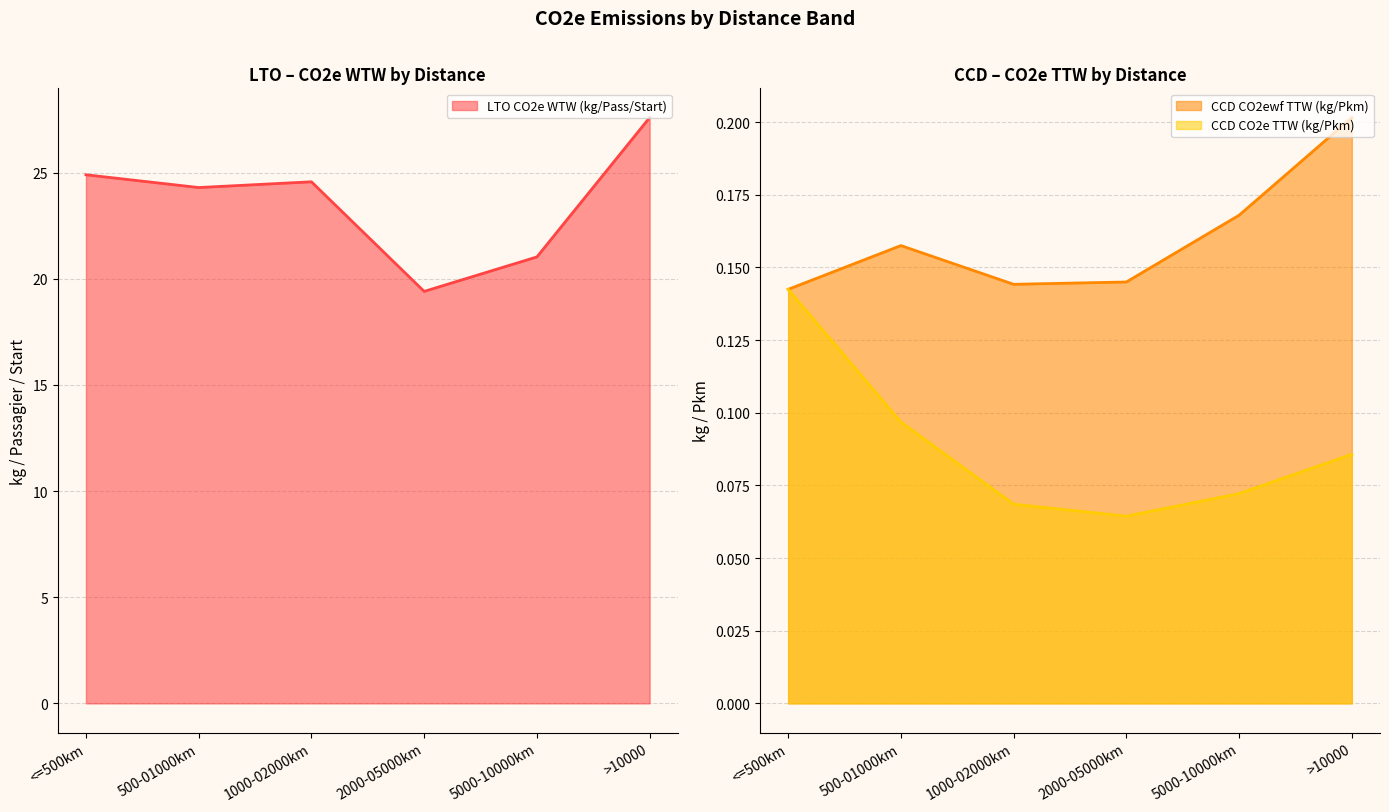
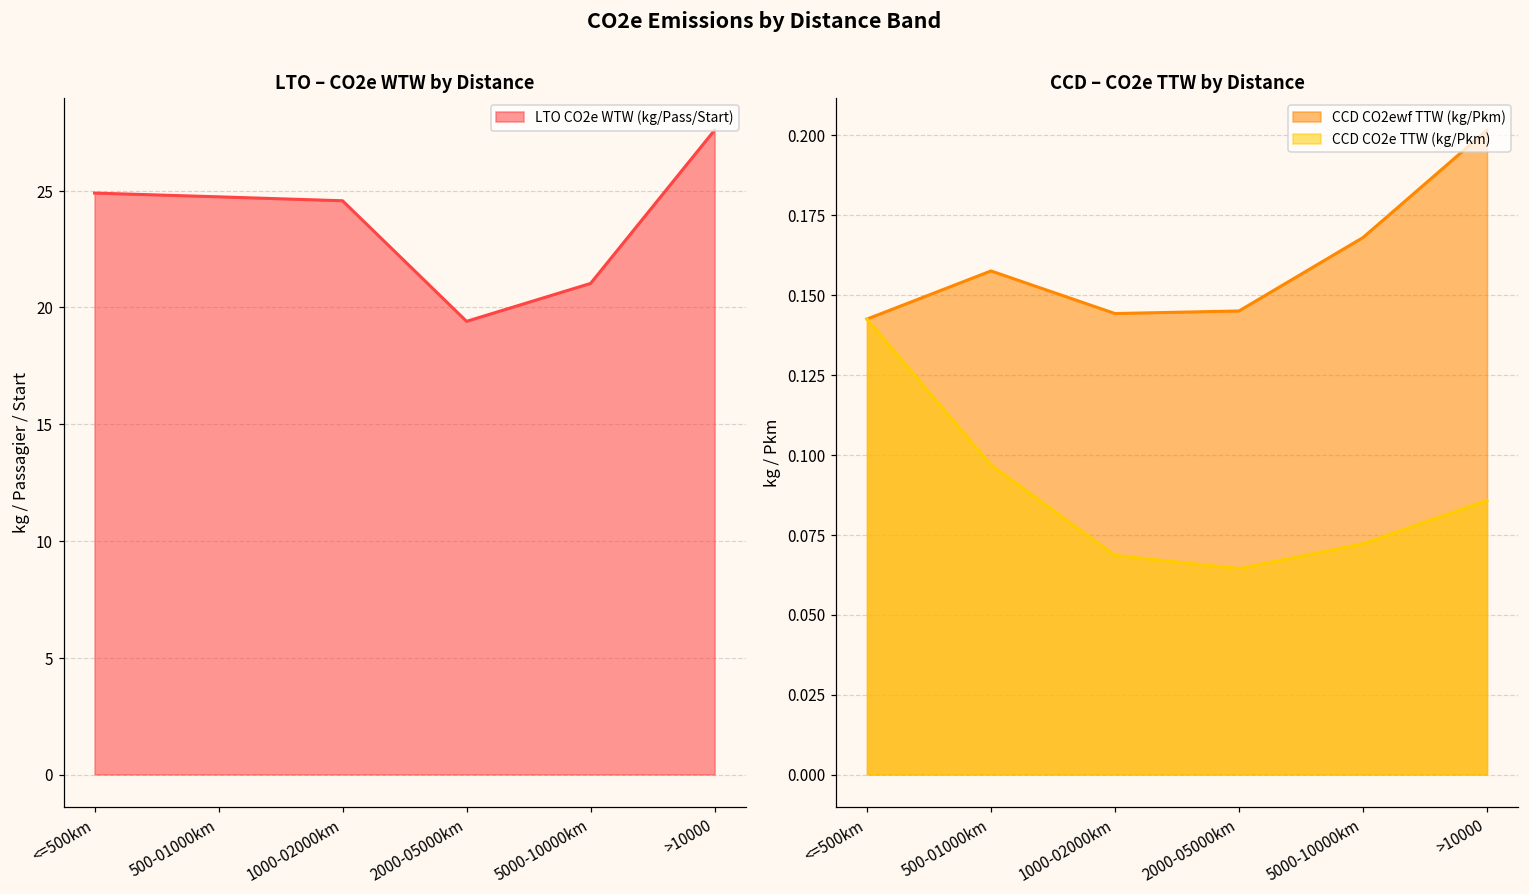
  {
    "LTO – CO2e WTW by Distance": {
      "<=500km": 24.9,
-     "500-01000km": 24.3,
+     "500-01000km": 24.7,
      "1000-02000km": 24.6,
      "2000-05000km": 19.4,
      "5000-10000km": 21.0
    }
  }
